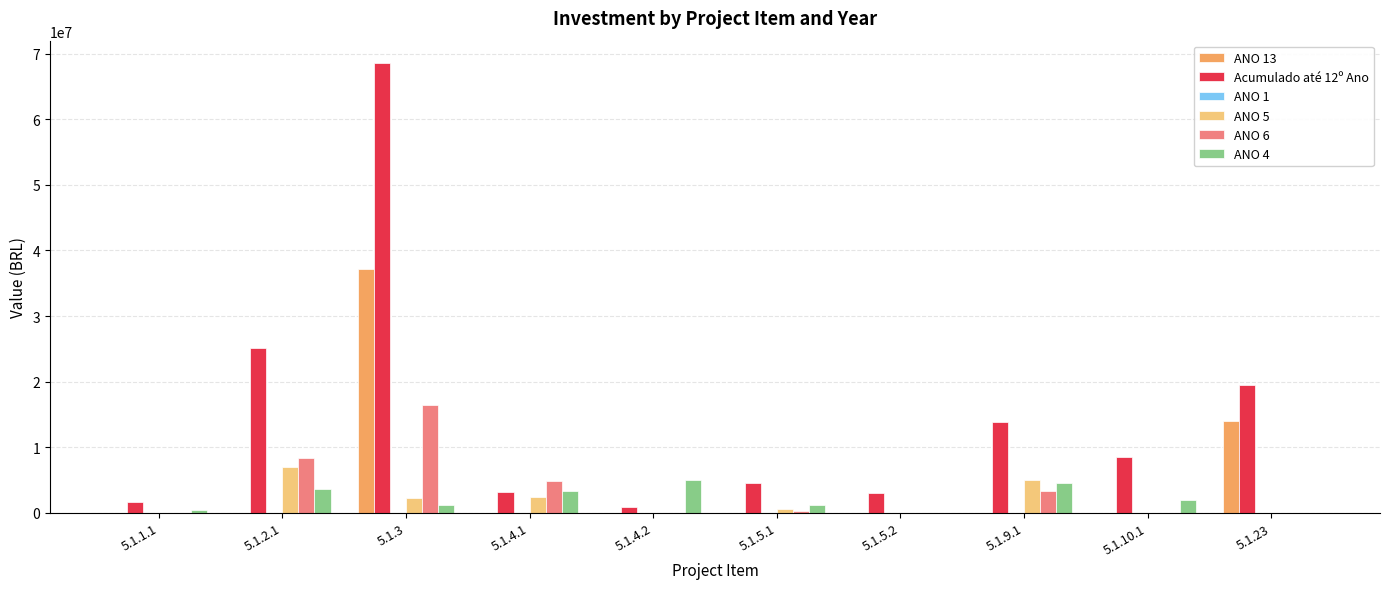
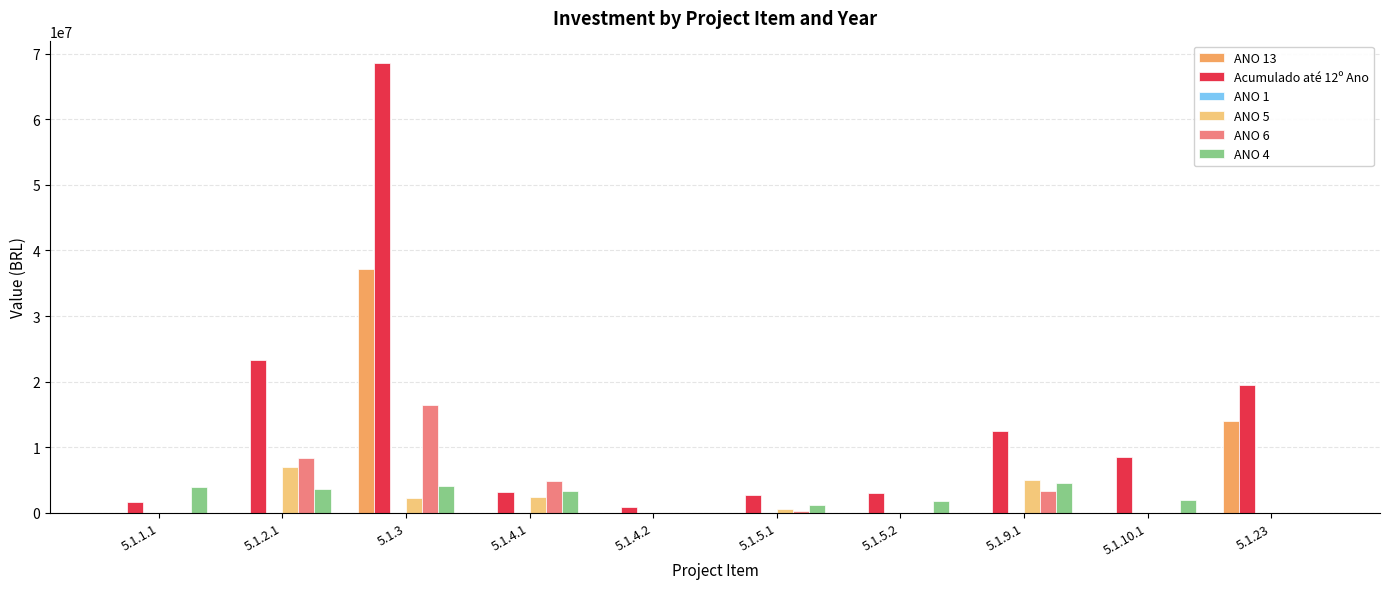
  {
    "Acumulado até 12º Ano": {
      "5.1.1.1": 2000000,
-     "5.1.2.1": 25000000,
+     "5.1.2.1": 23000000,
      "5.1.3": 69000000,
      "5.1.4.1": 3000000,
      "5.1.4.2": 1000000,
-     "5.1.5.1": 5000000,
+     "5.1.5.1": 3000000,
      "5.1.5.2": 3000000,
-     "5.1.9.1": 14000000,
+     "5.1.9.1": 12000000,
      "5.1.10.1": 8000000,
      "5.1.23": 20000000
    },
    "ANO 1": {
      "5.1.1.1": 0,
      "5.1.2.1": 0,
      "5.1.3": 0,
      "5.1.4.1": 0,
      "5.1.4.2": 0,
      "5.1.5.1": 0,
      "5.1.5.2": 0,
      "5.1.9.1": 0,
      "5.1.10.1": 0,
      "5.1.23": 0
    },
    "ANO 4": {
-     "5.1.1.1": 0,
+     "5.1.1.1": 4000000,
      "5.1.2.1": 4000000,
-     "5.1.3": 1000000,
+     "5.1.3": 4000000,
      "5.1.4.1": 3000000,
-     "5.1.4.2": 5000000,
+     "5.1.4.2": 0,
      "5.1.5.1": 1000000,
-     "5.1.5.2": 0,
+     "5.1.5.2": 2000000,
      "5.1.9.1": 5000000,
      "5.1.10.1": 2000000,
      "5.1.23": 0
    }
  }
